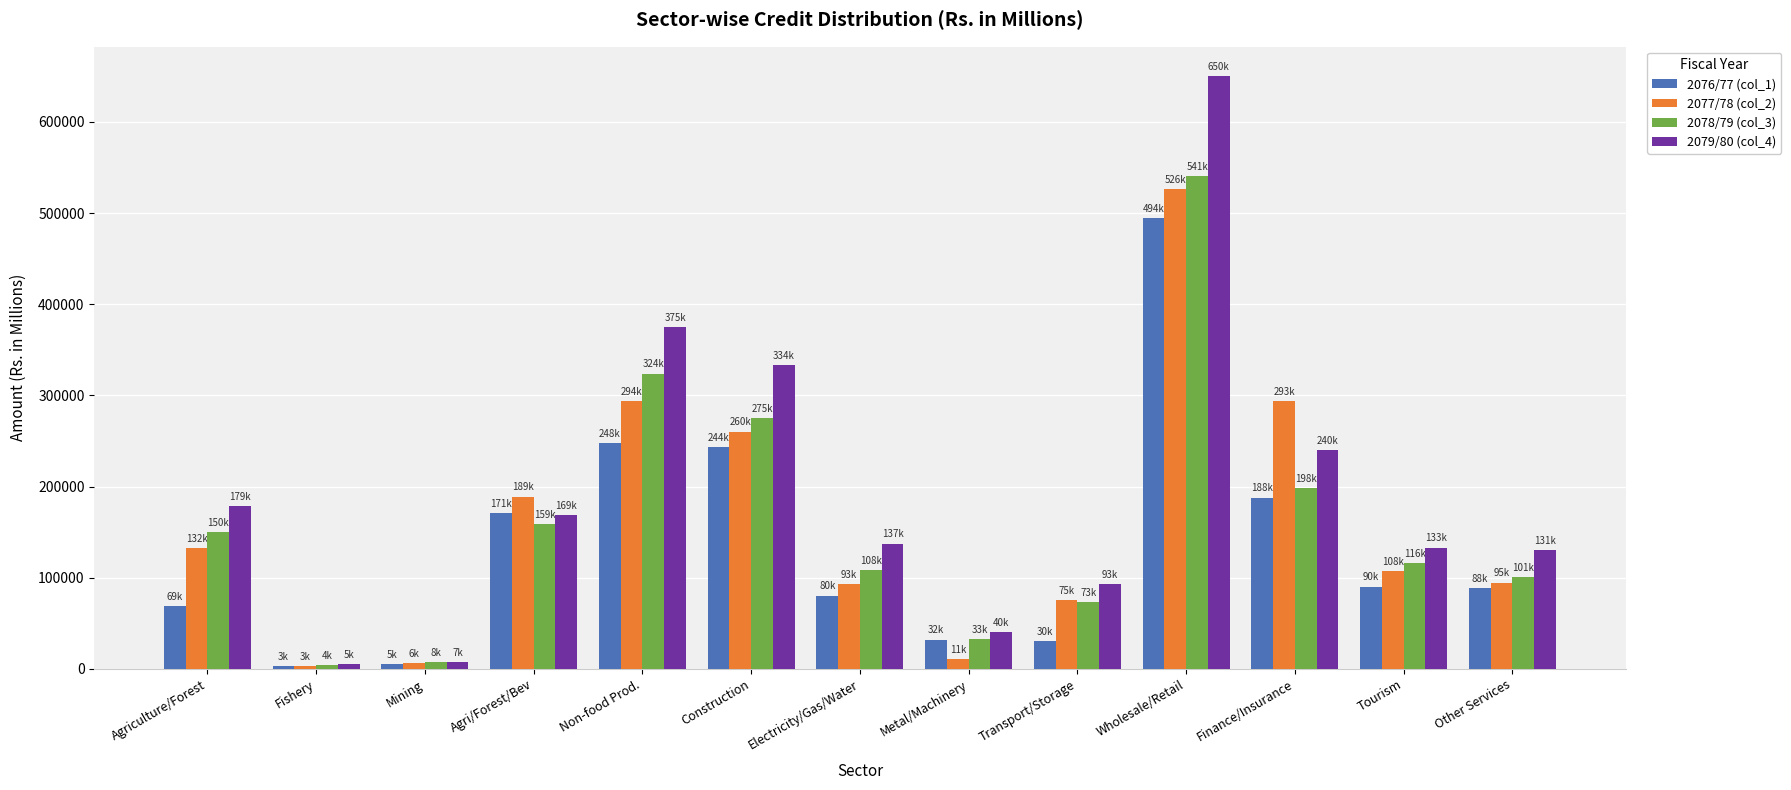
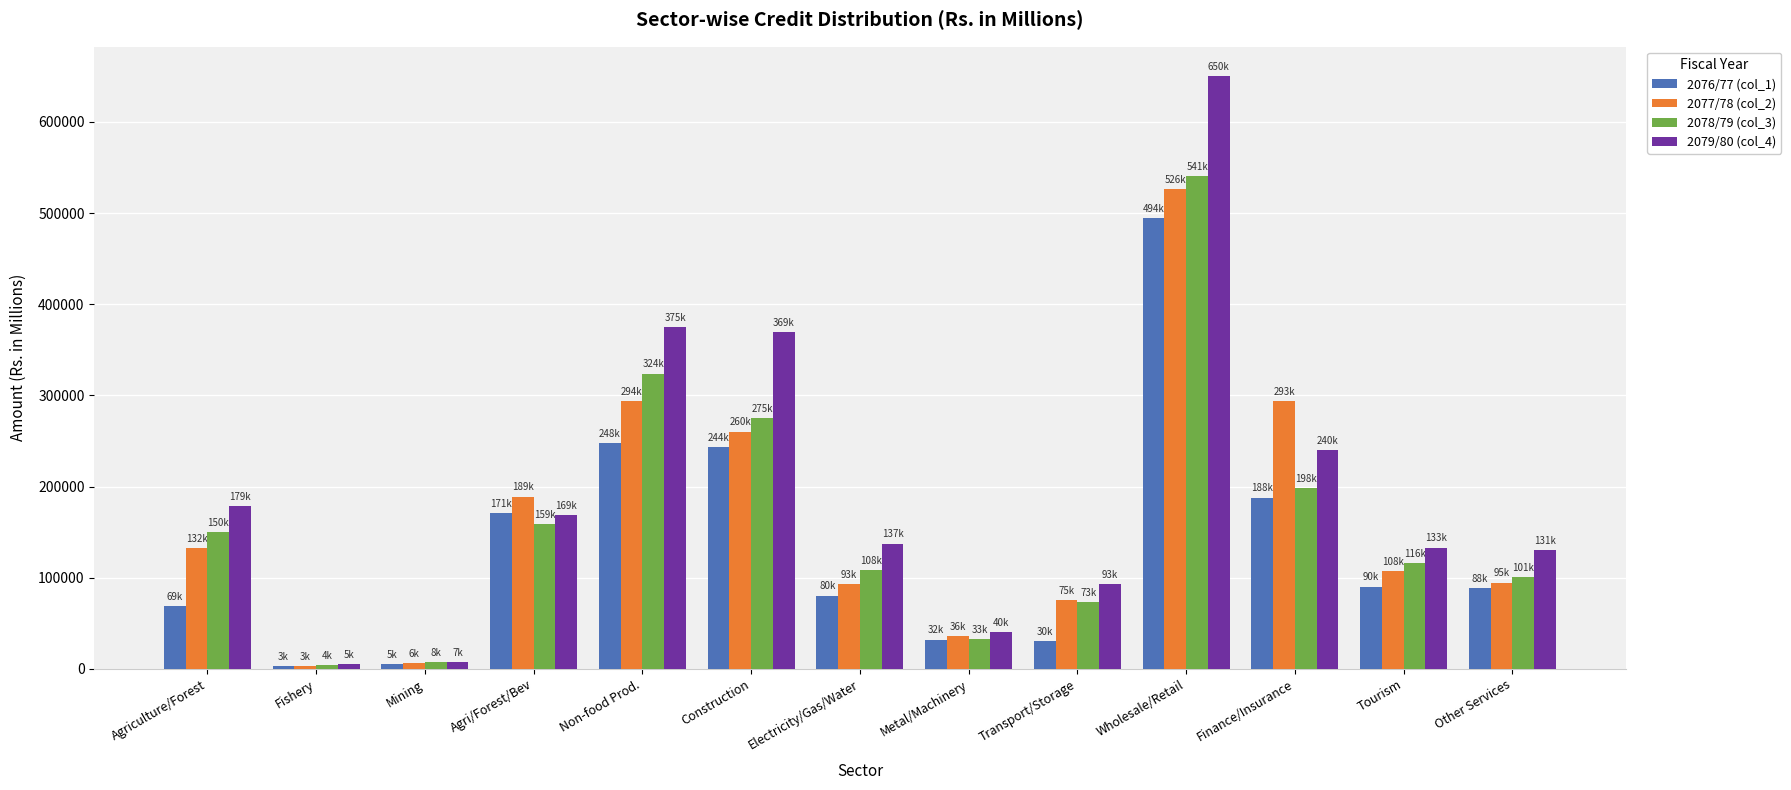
  {
    "2076/77 (col_1)": {
      "Agriculture/Forest": "69k",
      "Fishery": "3k",
      "Mining": "5k",
      "Agri/Forest/Bev": "171k",
      "Non-food Prod.": "248k",
      "Construction": "244k",
      "Electricity/Gas/Water": "80k",
      "Metal/Machinery": "32k",
      "Transport/Storage": "30k",
      "Wholesale/Retail": "494k",
      "Finance/Insurance": "188k",
      "Tourism": "90k",
      "Other Services": "88k"
    },
    "2077/78 (col_2)": {
      "Agriculture/Forest": "132k",
      "Fishery": "3k",
      "Mining": "6k",
      "Agri/Forest/Bev": "189k",
      "Non-food Prod.": "294k",
      "Construction": "260k",
      "Electricity/Gas/Water": "93k",
-     "Metal/Machinery": "11k",
+     "Metal/Machinery": "36k",
      "Transport/Storage": "75k",
      "Wholesale/Retail": "526k",
      "Finance/Insurance": "293k",
      "Tourism": "108k",
      "Other Services": "95k"
    },
    "2078/79 (col_3)": {
      "Agriculture/Forest": "150k",
      "Fishery": "4k",
      "Mining": "8k",
      "Agri/Forest/Bev": "159k",
      "Non-food Prod.": "324k",
      "Construction": "275k",
      "Electricity/Gas/Water": "108k",
      "Metal/Machinery": "33k",
      "Transport/Storage": "73k",
      "Wholesale/Retail": "541k",
      "Finance/Insurance": "198k",
      "Tourism": "116k",
      "Other Services": "101k"
    },
    "2079/80 (col_4)": {
      "Agriculture/Forest": "179k",
      "Fishery": "5k",
      "Mining": "7k",
      "Agri/Forest/Bev": "169k",
      "Non-food Prod.": "375k",
-     "Construction": "334k",
+     "Construction": "369k",
      "Electricity/Gas/Water": "137k",
      "Metal/Machinery": "40k",
      "Transport/Storage": "93k",
      "Wholesale/Retail": "650k",
      "Finance/Insurance": "240k",
      "Tourism": "133k",
      "Other Services": "131k"
    }
  }
